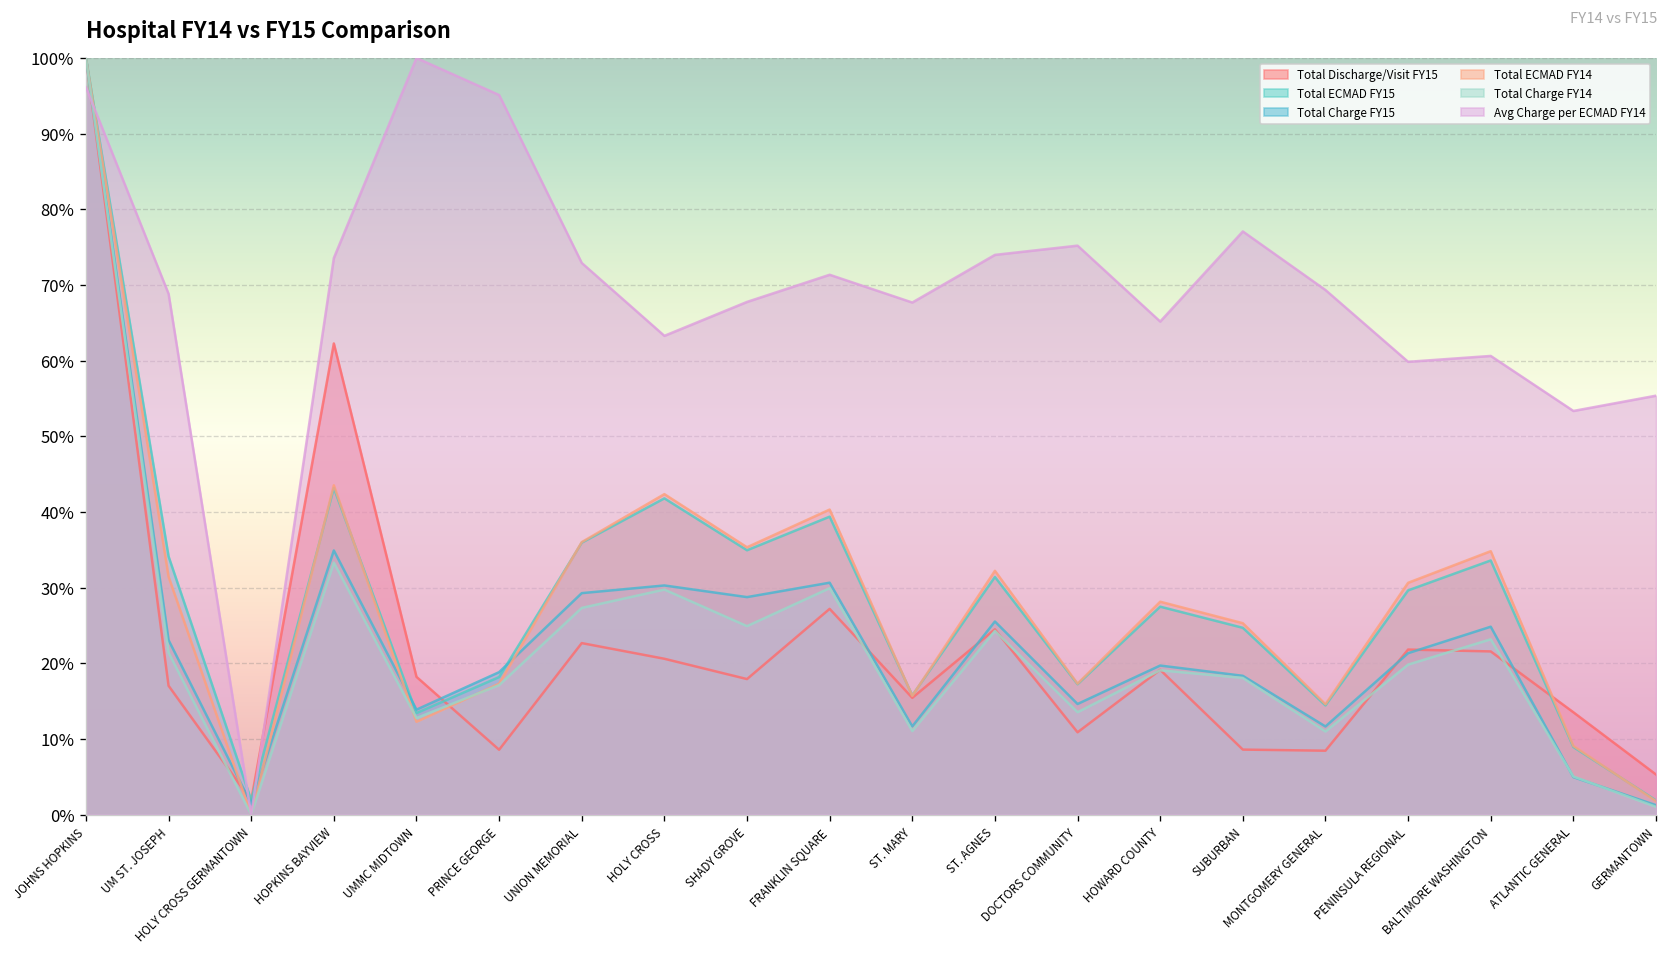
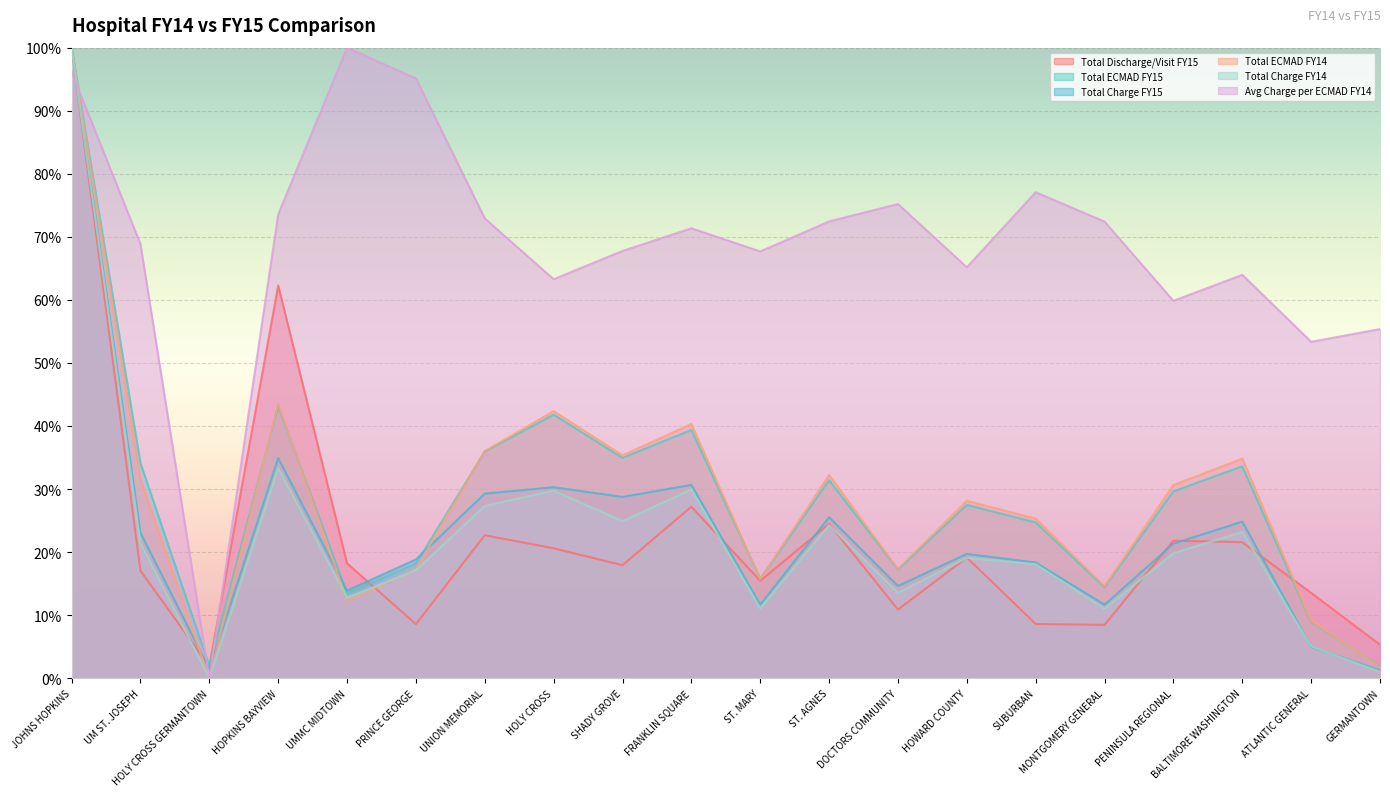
  {
    "Avg Charge per ECMAD FY14": {
      "JOHNS HOPKINS": "96%",
      "UM ST. JOSEPH": "69%",
      "HOPKINS BAYVIEW": "74%",
      "UMMC MIDTOWN": "100%",
      "PRINCE GEORGE": "95%",
      "UNION MEMORIAL": "73%",
      "HOLY CROSS": "63%",
      "SHADY GROVE": "68%",
      "FRANKLIN SQUARE": "71%",
      "ST. MARY": "68%",
-     "ST. AGNES": "74%",
+     "ST. AGNES": "72%",
      "DOCTORS COMMUNITY": "75%",
      "HOWARD COUNTY": "65%",
      "SUBURBAN": "77%",
-     "MONTGOMERY GENERAL": "69%",
+     "MONTGOMERY GENERAL": "72%",
      "PENINSULA REGIONAL": "60%",
-     "BALTIMORE WASHINGTON": "61%",
+     "BALTIMORE WASHINGTON": "64%",
      "ATLANTIC GENERAL": "53%",
      "GERMANTOWN": "55%"
    }
  }
